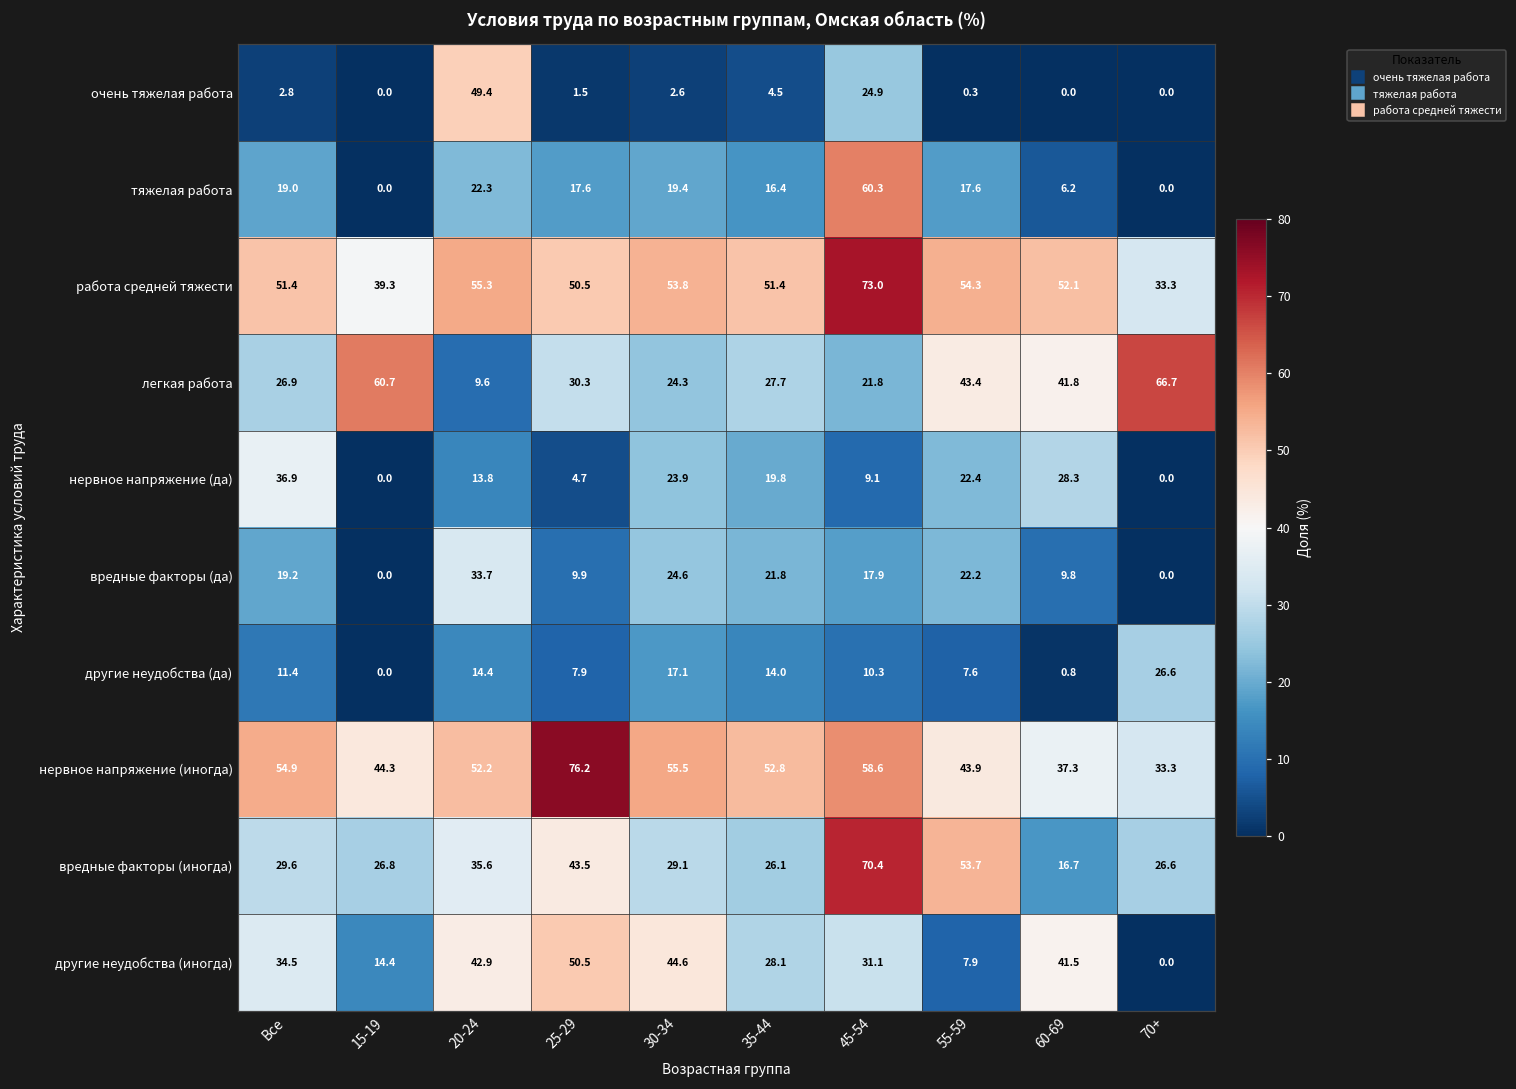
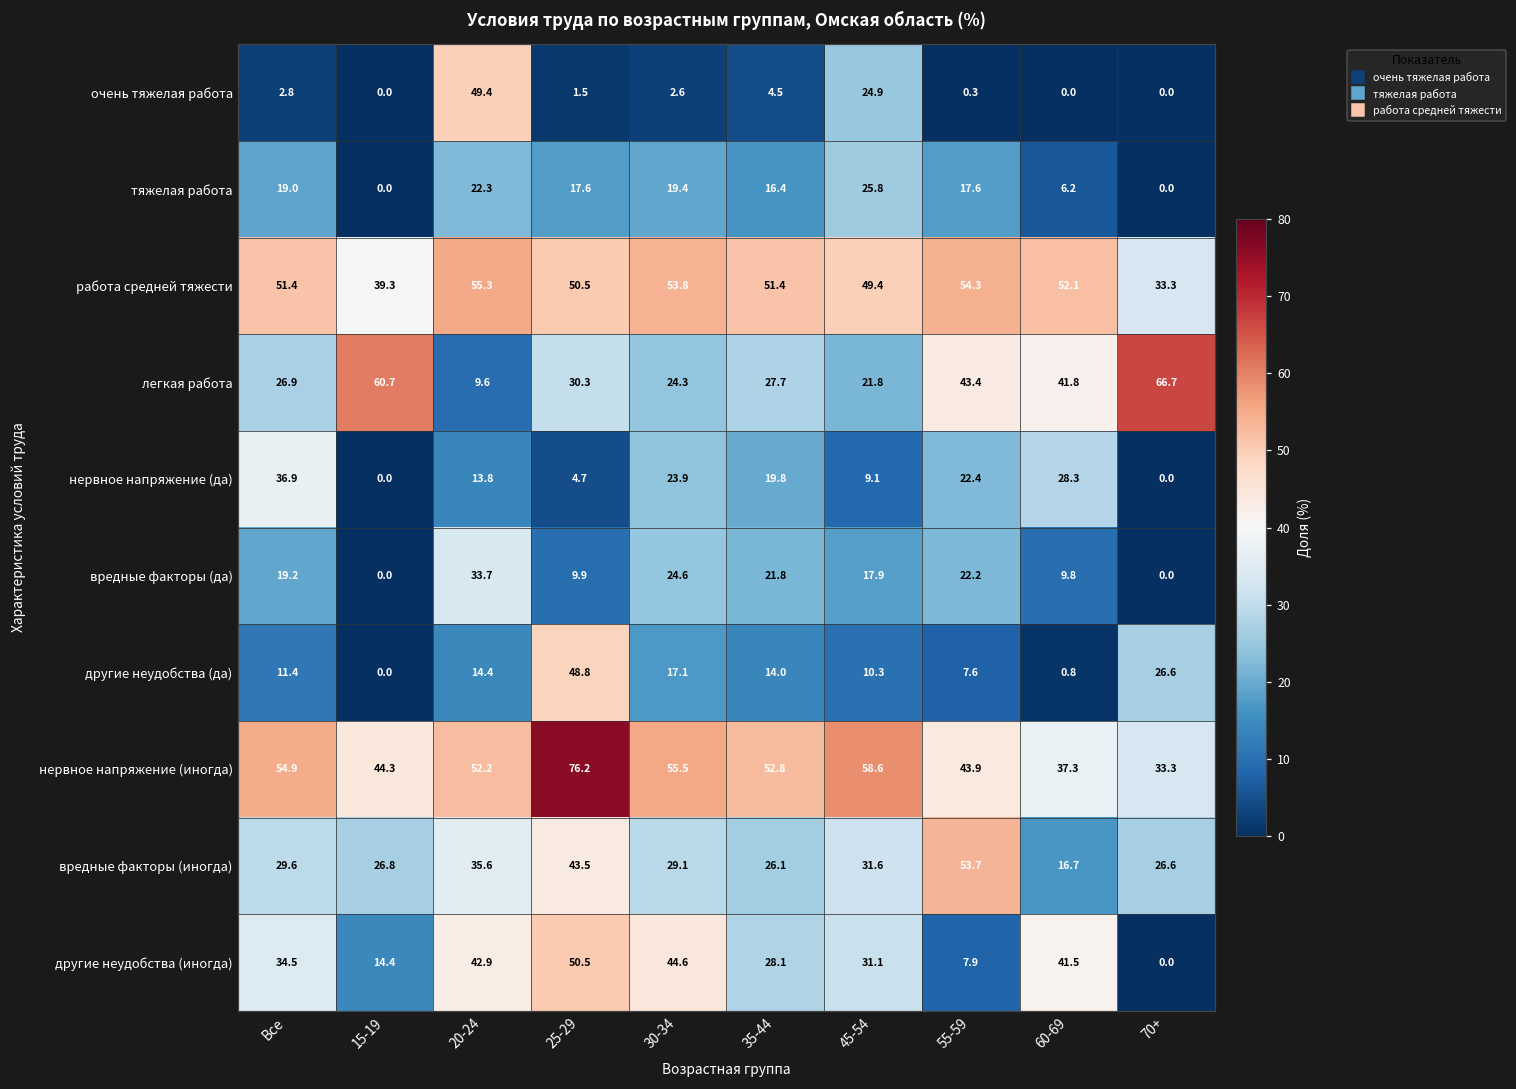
  {
    "очень тяжелая работа": {
      "Все": 2.8,
      "15-19": 0.0,
      "20-24": 49.4,
      "25-29": 1.5,
      "30-34": 2.6,
      "35-44": 4.5,
      "45-54": 24.9,
      "55-59": 0.3,
      "60-69": 0.0,
      "70+": 0.0
    },
    "тяжелая работа": {
      "Все": 19.0,
      "15-19": 0.0,
      "20-24": 22.3,
      "25-29": 17.6,
      "30-34": 19.4,
      "35-44": 16.4,
-     "45-54": 60.3,
+     "45-54": 25.8,
      "55-59": 17.6,
      "60-69": 6.2,
      "70+": 0.0
    },
    "работа средней тяжести": {
      "Все": 51.4,
      "15-19": 39.3,
      "20-24": 55.3,
      "25-29": 50.5,
      "30-34": 53.8,
      "35-44": 51.4,
-     "45-54": 73.0,
+     "45-54": 49.4,
      "55-59": 54.3,
      "60-69": 52.1,
      "70+": 33.3
    },
    "легкая работа": {
      "Все": 26.9,
      "15-19": 60.7,
      "20-24": 9.6,
      "25-29": 30.3,
      "30-34": 24.3,
      "35-44": 27.7,
      "45-54": 21.8,
      "55-59": 43.4,
      "60-69": 41.8,
      "70+": 66.7
    },
    "нервное напряжение (да)": {
      "Все": 36.9,
      "15-19": 0.0,
      "20-24": 13.8,
      "25-29": 4.7,
      "30-34": 23.9,
      "35-44": 19.8,
      "45-54": 9.1,
      "55-59": 22.4,
      "60-69": 28.3,
      "70+": 0.0
    },
    "вредные факторы (да)": {
      "Все": 19.2,
      "15-19": 0.0,
      "20-24": 33.7,
      "25-29": 9.9,
      "30-34": 24.6,
      "35-44": 21.8,
      "45-54": 17.9,
      "55-59": 22.2,
      "60-69": 9.8,
      "70+": 0.0
    },
    "другие неудобства (да)": {
      "Все": 11.4,
      "15-19": 0.0,
      "20-24": 14.4,
-     "25-29": 7.9,
+     "25-29": 48.8,
      "30-34": 17.1,
      "35-44": 14.0,
      "45-54": 10.3,
      "55-59": 7.6,
      "60-69": 0.8,
      "70+": 26.6
    },
    "нервное напряжение (иногда)": {
      "Все": 54.9,
      "15-19": 44.3,
      "20-24": 52.2,
      "25-29": 76.2,
      "30-34": 55.5,
      "35-44": 52.8,
      "45-54": 58.6,
      "55-59": 43.9,
      "60-69": 37.3,
      "70+": 33.3
    },
    "вредные факторы (иногда)": {
      "Все": 29.6,
      "15-19": 26.8,
      "20-24": 35.6,
      "25-29": 43.5,
      "30-34": 29.1,
      "35-44": 26.1,
-     "45-54": 70.4,
+     "45-54": 31.6,
      "55-59": 53.7,
      "60-69": 16.7,
      "70+": 26.6
    },
    "другие неудобства (иногда)": {
      "Все": 34.5,
      "15-19": 14.4,
      "20-24": 42.9,
      "25-29": 50.5,
      "30-34": 44.6,
      "35-44": 28.1,
      "45-54": 31.1,
      "55-59": 7.9,
      "60-69": 41.5,
      "70+": 0.0
    }
  }
